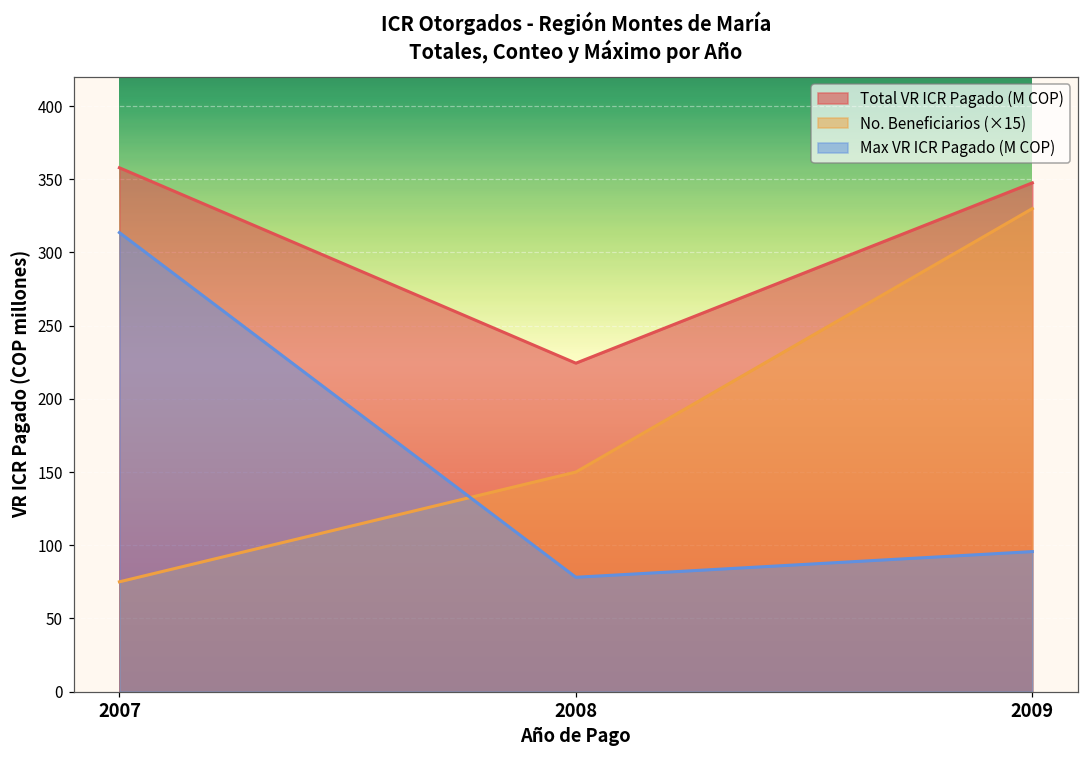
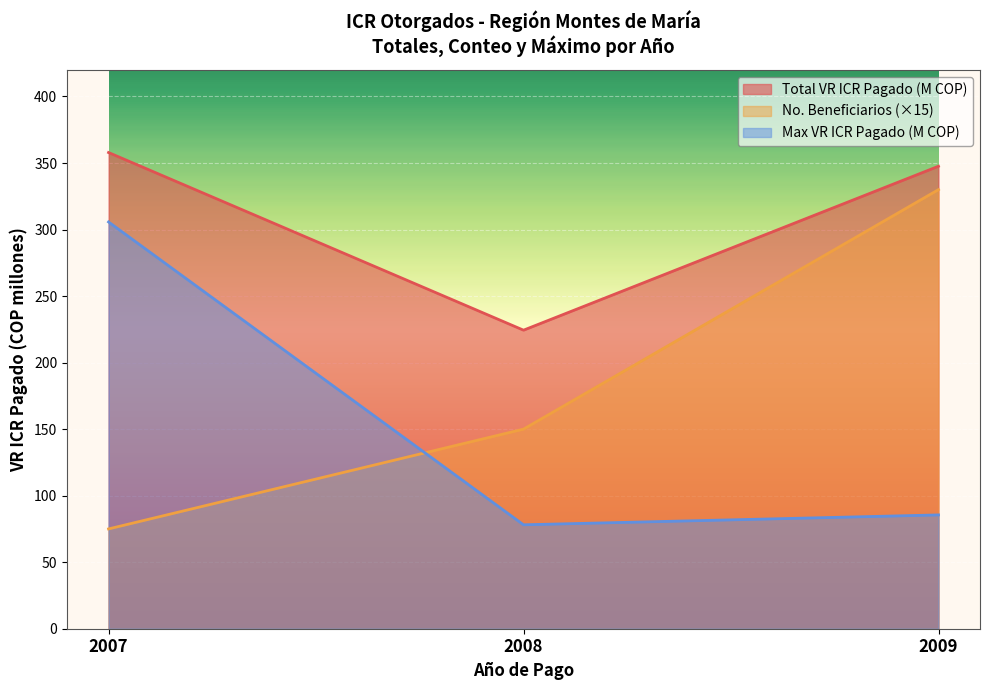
  {
    "Total VR ICR Pagado (M COP)": {
      "2007": 358,
      "2008": 224,
      "2009": 348
    },
    "No. Beneficiarios (×15)": {
      "2007": 75,
      "2008": 150,
      "2009": 330
    },
    "Max VR ICR Pagado (M COP)": {
-     "2007": 314,
+     "2007": 306,
      "2008": 78,
-     "2009": 96
+     "2009": 86
    }
  }
